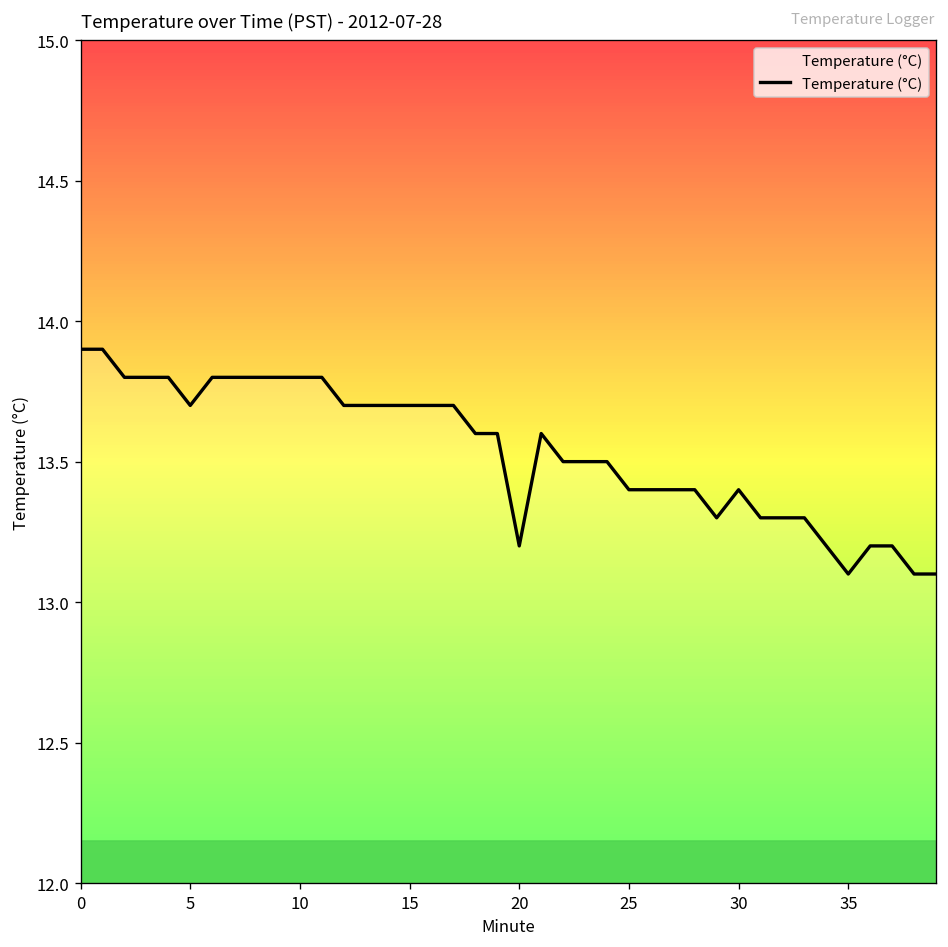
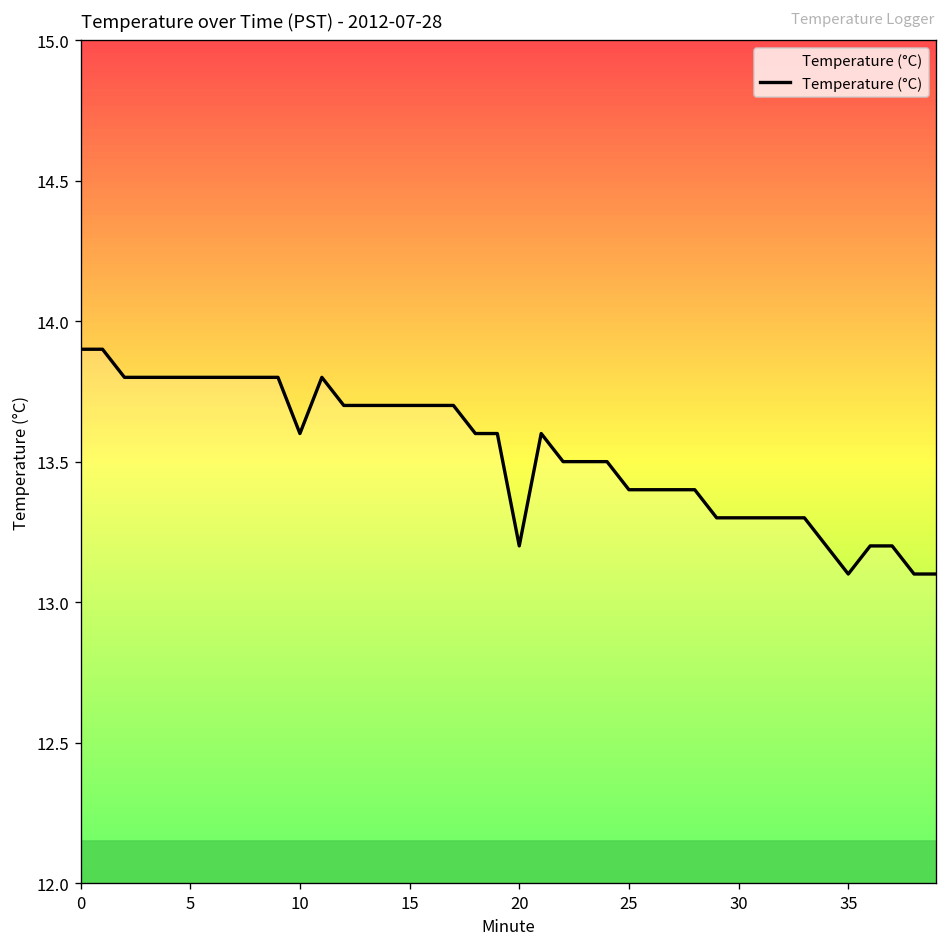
  {
    "0": 13.9,
-   "5": 13.7,
-   "10": 13.8,
+   "5": 13.8,
+   "10": 13.6,
    "15": 13.7,
    "20": 13.2,
    "25": 13.4,
-   "30": 13.4,
+   "30": 13.3,
    "35": 13.1
  }
